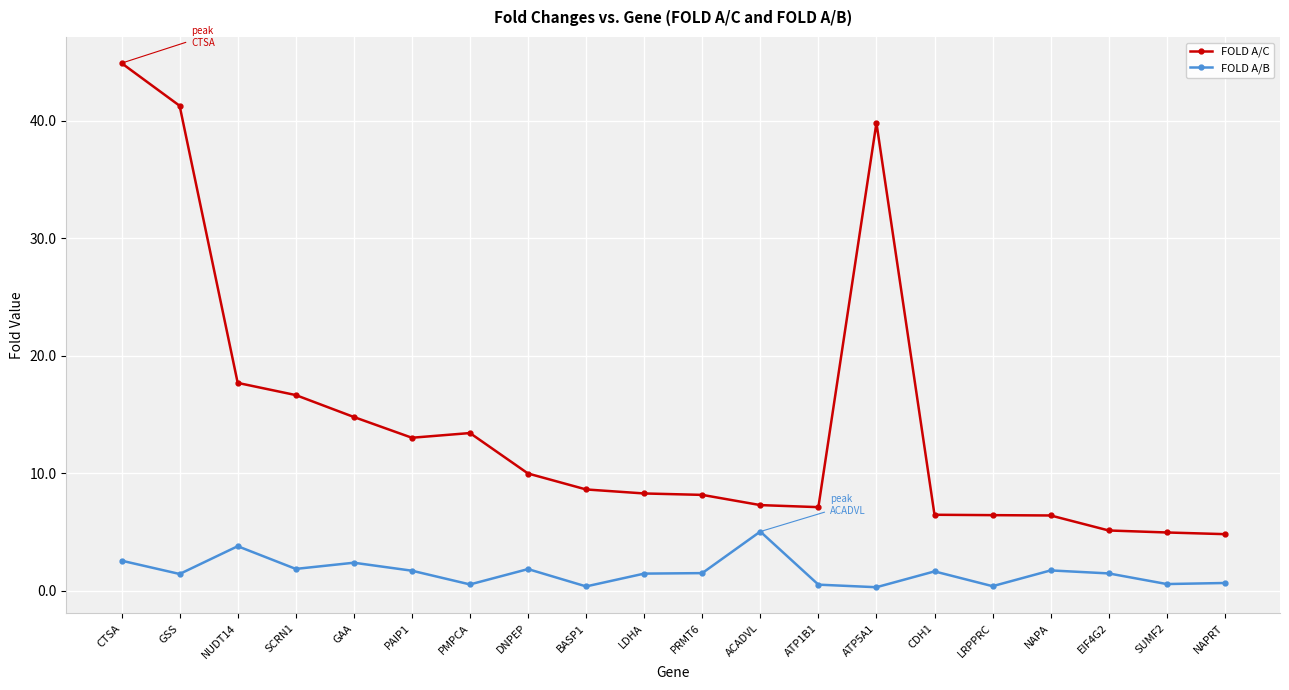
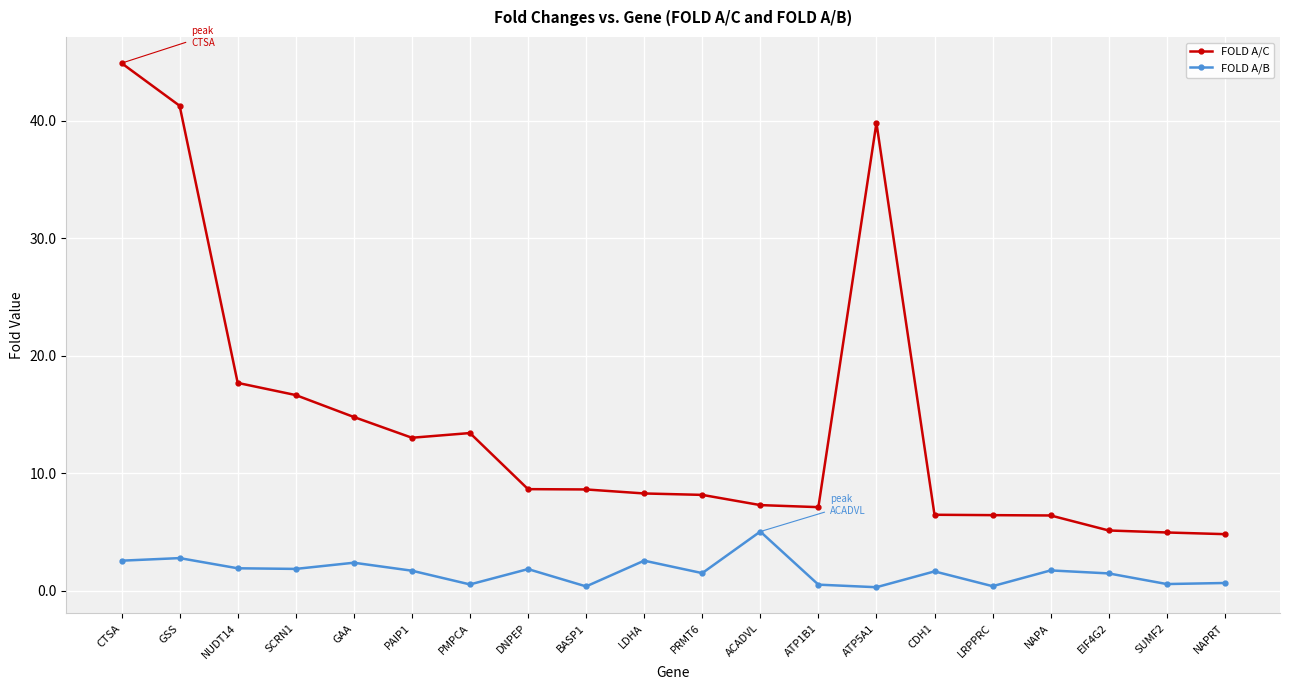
  {
    "FOLD A/C": {
      "CTSA": 44.9,
      "GSS": 41.3,
      "NUDT14": 17.7,
      "SCRN1": 16.7,
      "GAA": 14.8,
      "PAIP1": 13.0,
      "PMPCA": 13.4,
-     "DNPEP": 10.0,
+     "DNPEP": 8.7,
      "BASP1": 8.6,
      "LDHA": 8.3,
      "PRMT6": 8.2,
      "ACADVL": 7.3,
      "ATP1B1": 7.1,
      "ATP5A1": 39.8,
      "CDH1": 6.5,
      "LRPPRC": 6.4,
      "NAPA": 6.4,
      "EIF4G2": 5.1,
      "SUMF2": 5.0,
      "NAPRT": 4.8
    },
    "FOLD A/B": {
      "CTSA": 2.6,
-     "GSS": 1.4,
-     "NUDT14": 3.8,
+     "GSS": 2.8,
+     "NUDT14": 1.9,
      "SCRN1": 1.9,
      "GAA": 2.4,
      "PAIP1": 1.7,
      "PMPCA": 0.5,
      "DNPEP": 1.8,
      "BASP1": 0.4,
-     "LDHA": 1.5,
+     "LDHA": 2.6,
      "PRMT6": 1.5,
      "ACADVL": 5.0,
      "ATP1B1": 0.5,
      "ATP5A1": 0.3,
      "CDH1": 1.7,
      "LRPPRC": 0.4,
      "NAPA": 1.7,
      "EIF4G2": 1.5,
      "SUMF2": 0.6,
      "NAPRT": 0.7
    }
  }
